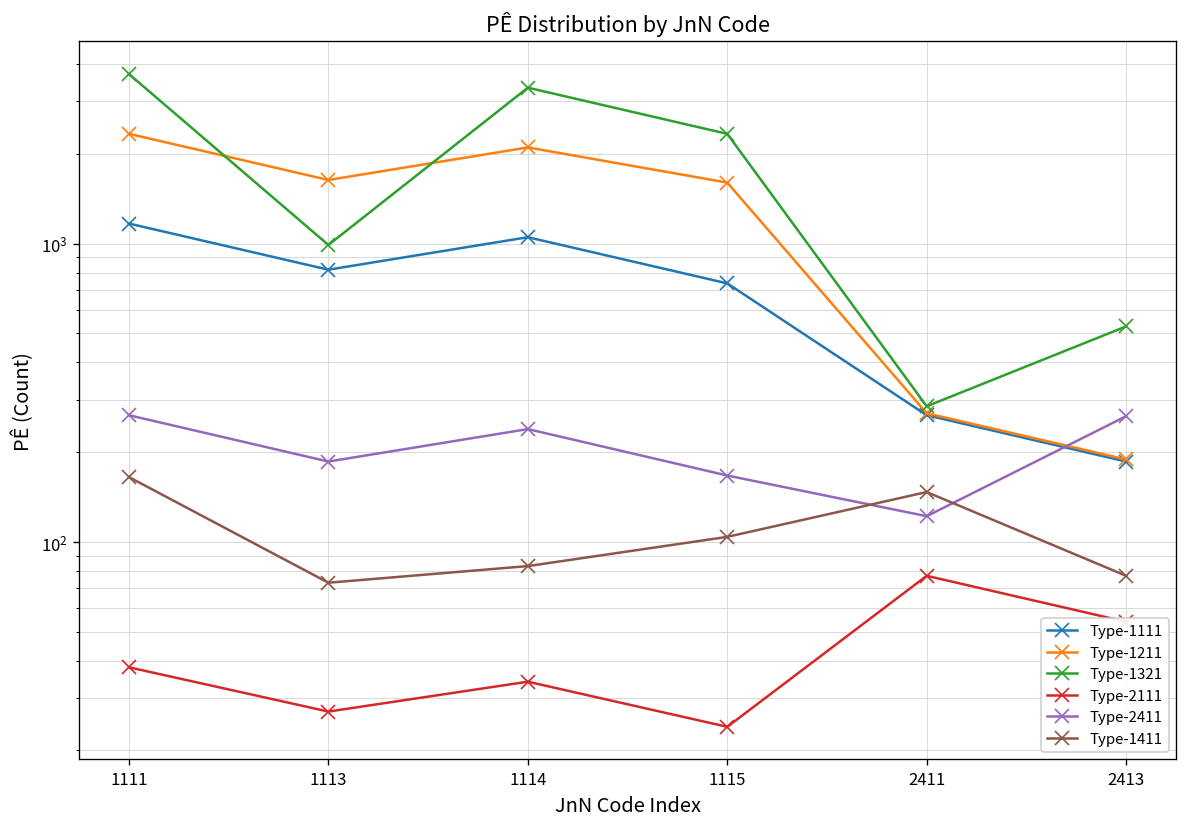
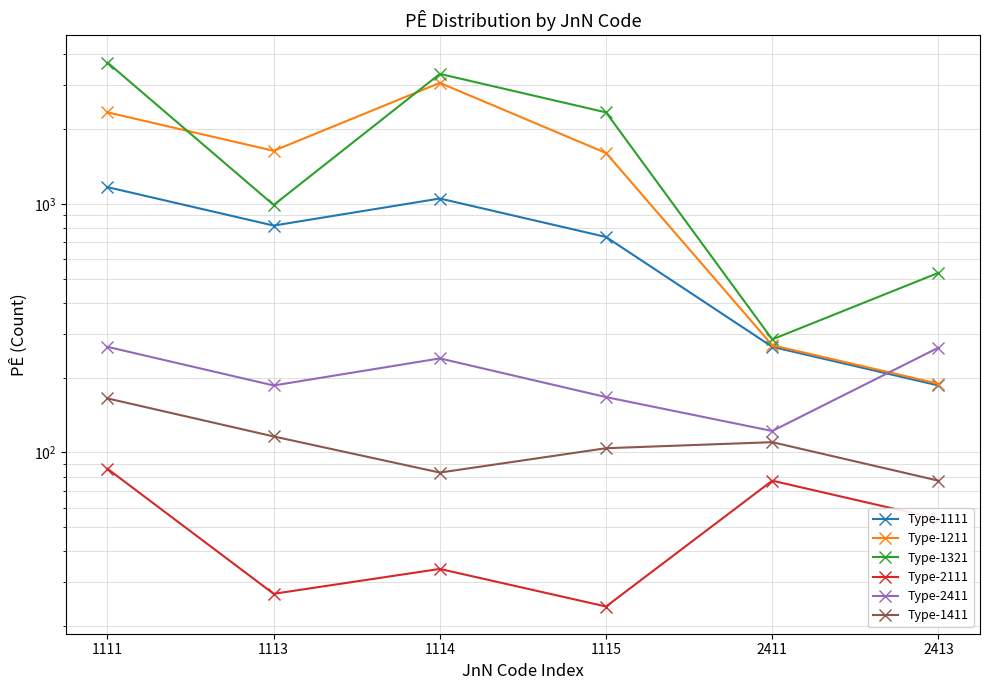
  {
    "Type-1111": {
      "1111": 1200,
      "1113": 820,
      "1114": 1050,
      "1115": 740
    },
    "Type-1211": {
      "1111": 2300,
      "1113": 1600,
-     "1114": 2100,
+     "1114": 3100,
      "1115": 1600
    },
    "Type-1321": {
      "1111": 3700,
      "1113": 990,
      "1114": 3300,
      "1115": 2300,
      "2411": 290,
      "2413": 530
    },
    "Type-2111": {
-     "1111": 38,
+     "1111": 86,
      "1113": 27,
      "1114": 34,
      "1115": 24,
      "2411": 77
    },
    "Type-2411": {
      "1111": 270,
      "1113": 190,
      "1114": 240,
      "1115": 170,
      "2411": 120,
      "2413": 260
    },
    "Type-1411": {
      "1111": 170,
-     "1113": 73,
+     "1113": 120,
      "1114": 83,
      "1115": 104,
-     "2411": 150,
+     "2411": 110,
      "2413": 77
    }
  }
